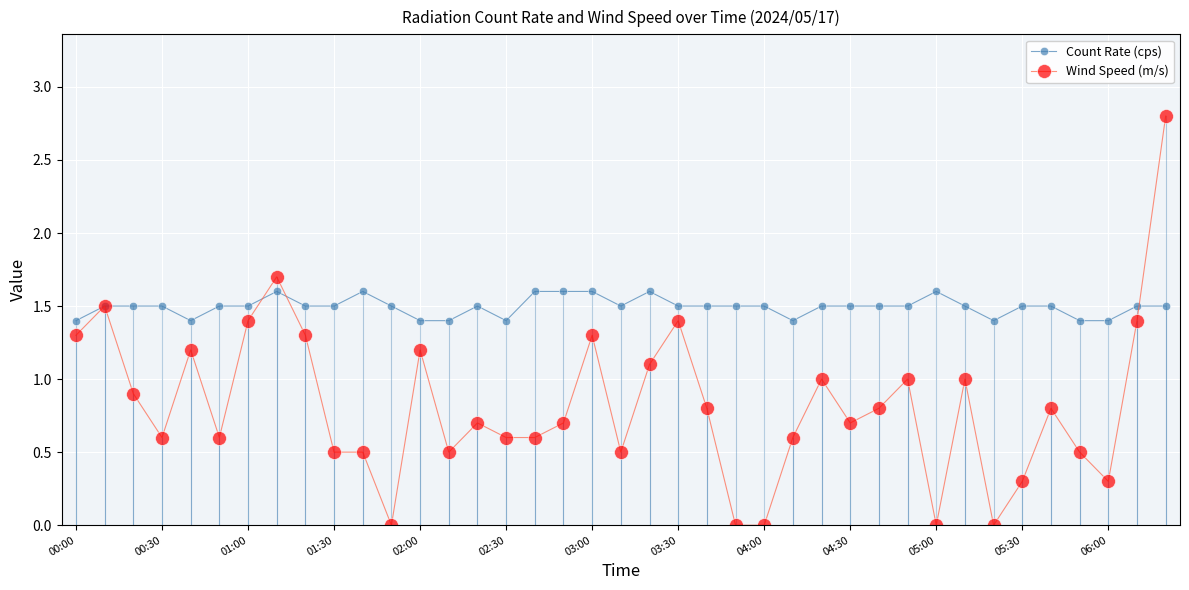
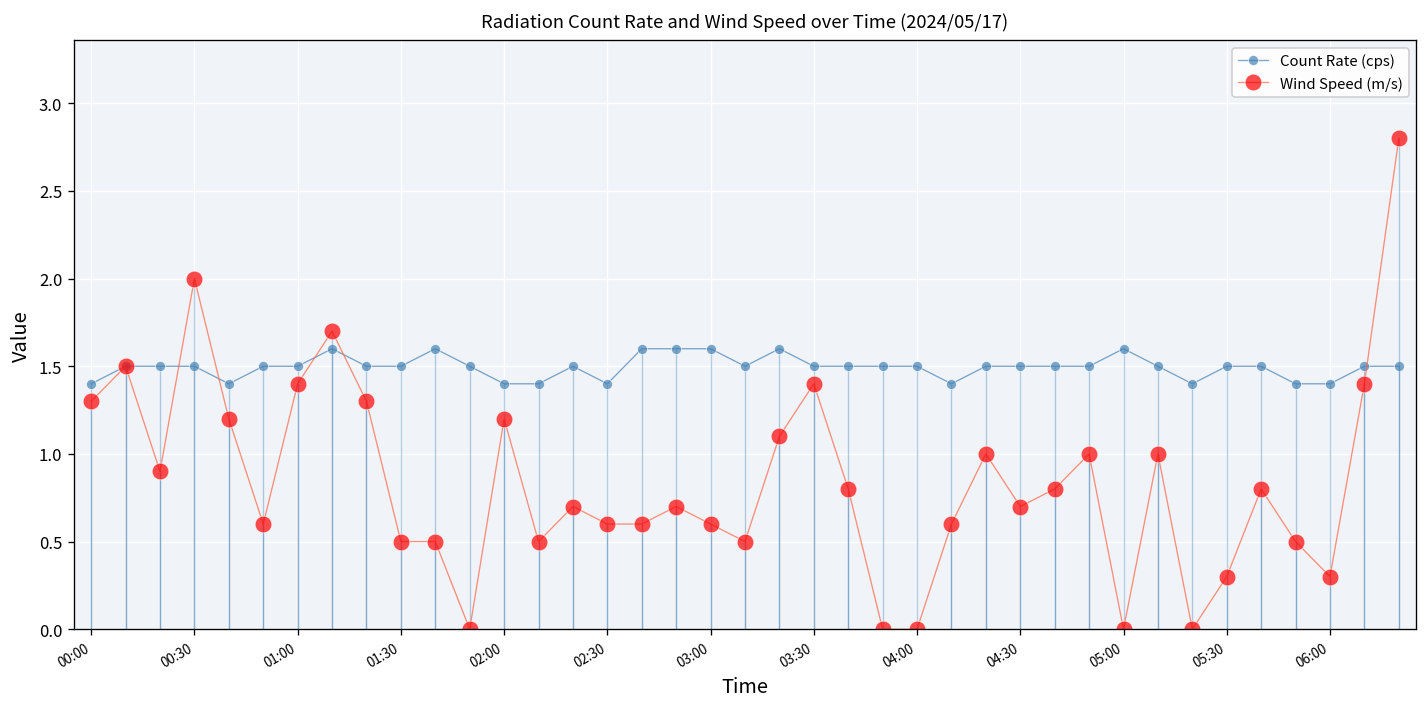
  {
    "Wind Speed (m/s)": {
-     "00:30": 0.6,
-     "03:00": 1.3
+     "00:30": 2.0,
+     "03:00": 0.6
    }
  }
